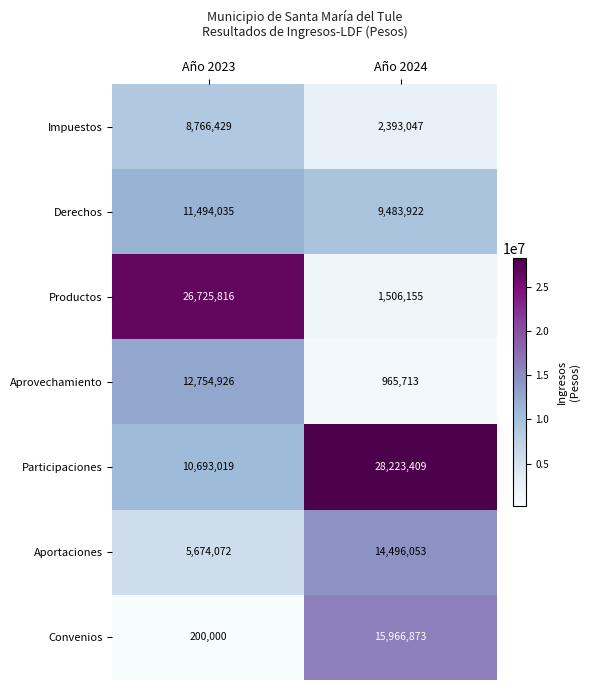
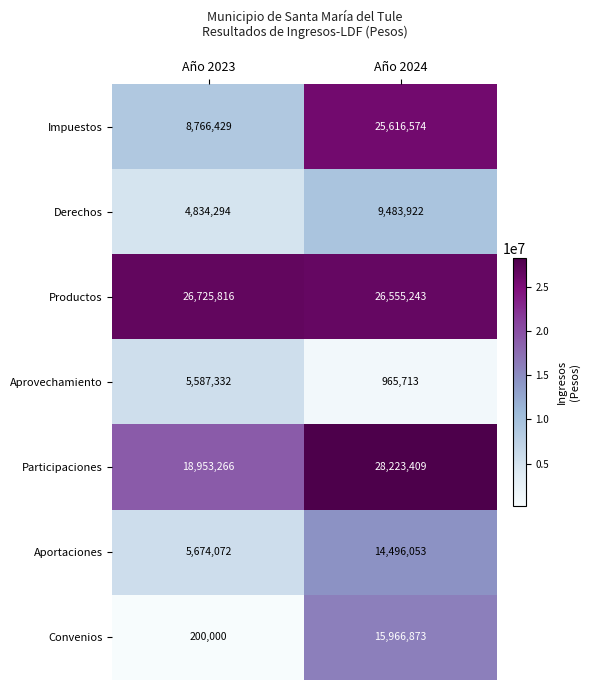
  {
    "Impuestos": {
      "Año 2023": "8,766,429",
-     "Año 2024": "2,393,047"
+     "Año 2024": "25,616,574"
    },
    "Derechos": {
-     "Año 2023": "11,494,035",
+     "Año 2023": "4,834,294",
      "Año 2024": "9,483,922"
    },
    "Productos": {
      "Año 2023": "26,725,816",
-     "Año 2024": "1,506,155"
+     "Año 2024": "26,555,243"
    },
    "Aprovechamiento": {
-     "Año 2023": "12,754,926",
+     "Año 2023": "5,587,332",
      "Año 2024": "965,713"
    },
    "Participaciones": {
-     "Año 2023": "10,693,019",
+     "Año 2023": "18,953,266",
      "Año 2024": "28,223,409"
    },
    "Aportaciones": {
      "Año 2023": "5,674,072",
      "Año 2024": "14,496,053"
    },
    "Convenios": {
      "Año 2023": "200,000",
      "Año 2024": "15,966,873"
    }
  }
